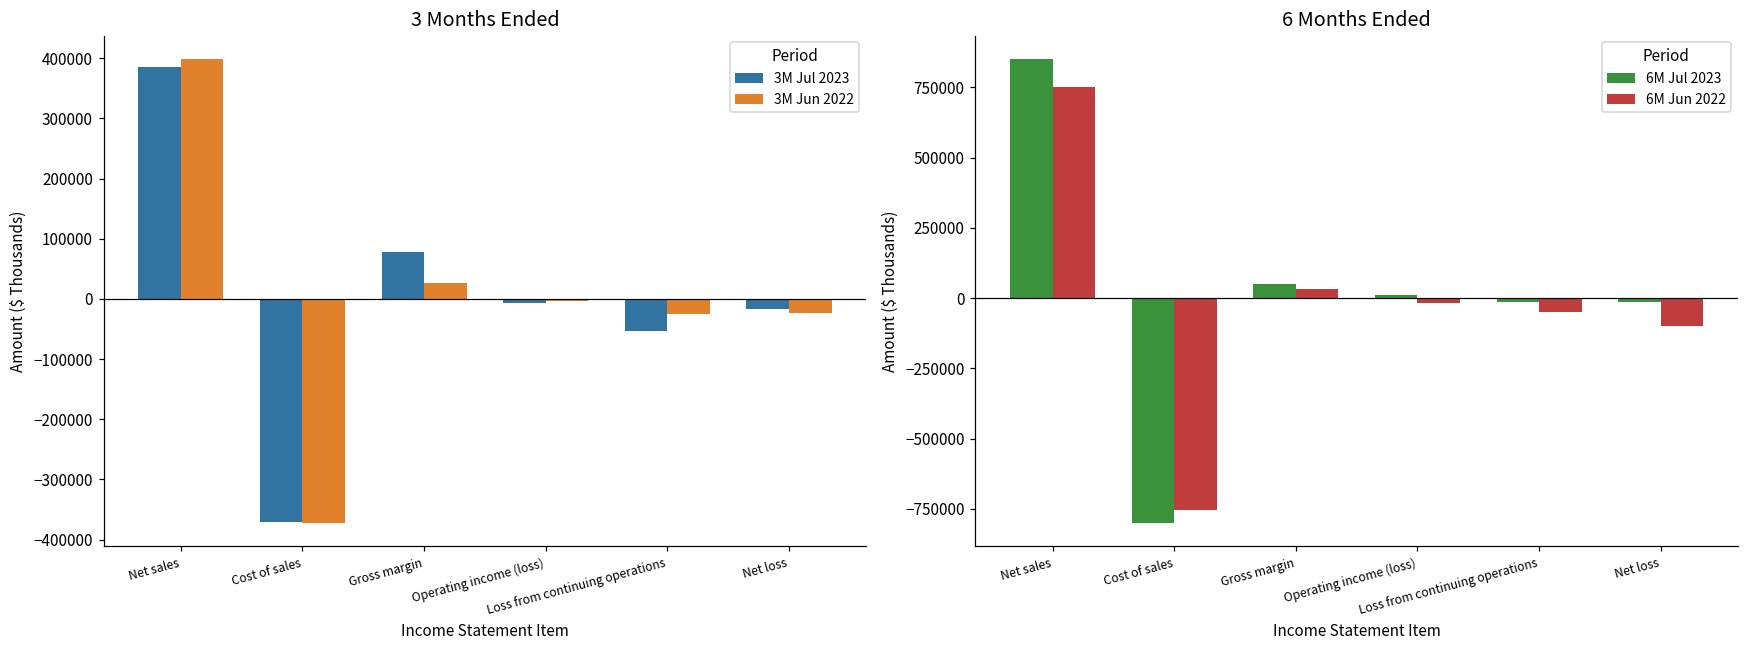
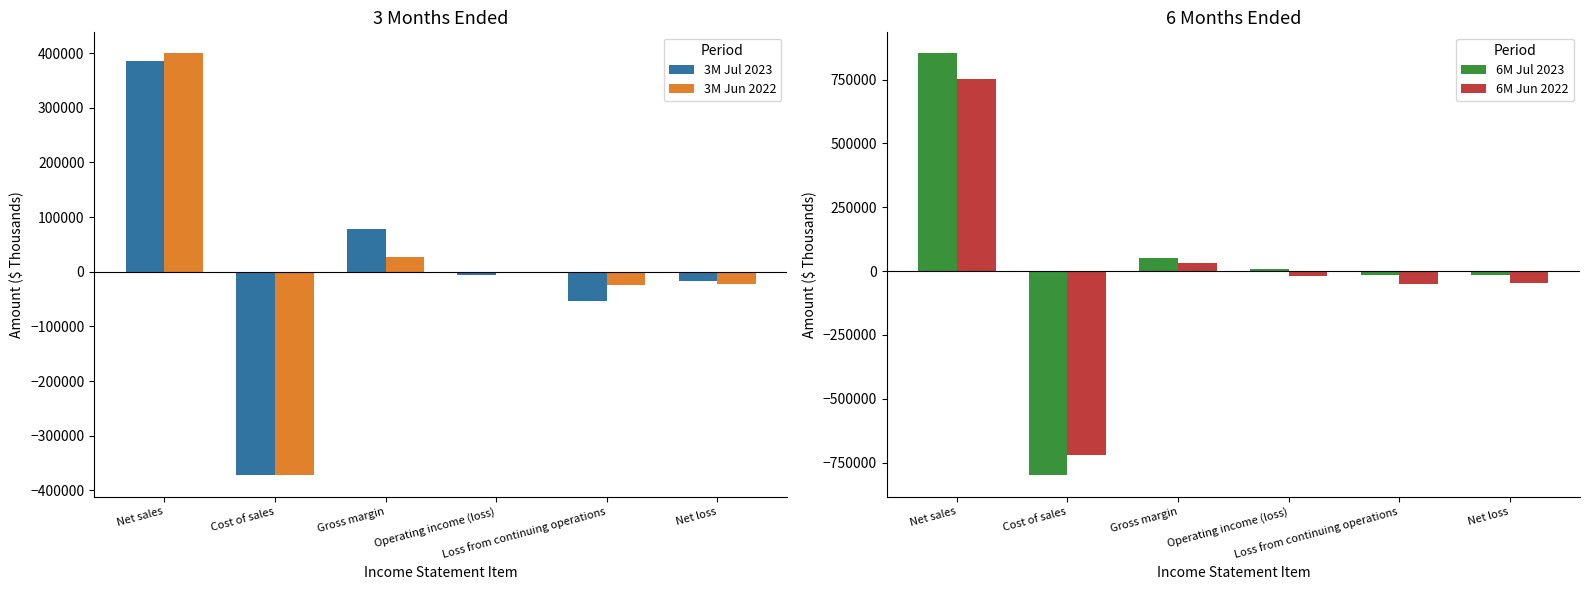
  {
    "3 Months Ended": {
      "3M Jul 2023": {
        "Net sales": 390000,
        "Cost of sales": -370000,
        "Gross margin": 80000,
        "Operating income (loss)": -10000,
        "Loss from continuing operations": -50000,
        "Net loss": -20000
      },
      "3M Jun 2022": {
        "Net sales": 400000,
        "Cost of sales": -370000,
        "Gross margin": 30000,
        "Loss from continuing operations": -20000,
        "Net loss": -20000
      }
    },
    "6 Months Ended": {
      "6M Jul 2023": {
        "Net sales": 850000,
        "Cost of sales": -800000,
        "Gross margin": 50000,
        "Operating income (loss)": 10000,
        "Loss from continuing operations": -10000,
        "Net loss": -20000
      },
      "6M Jun 2022": {
        "Net sales": 750000,
-       "Cost of sales": -750000,
+       "Cost of sales": -720000,
        "Gross margin": 30000,
        "Operating income (loss)": -20000,
        "Loss from continuing operations": -50000,
-       "Net loss": -100000
+       "Net loss": -50000
      }
    }
  }
